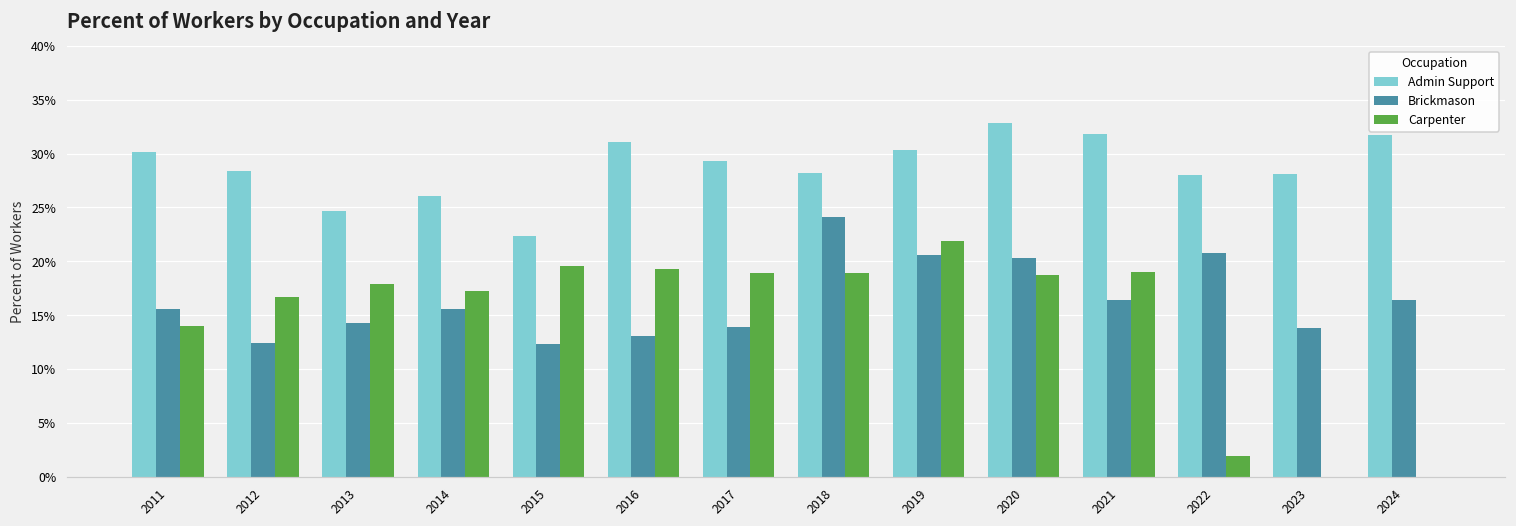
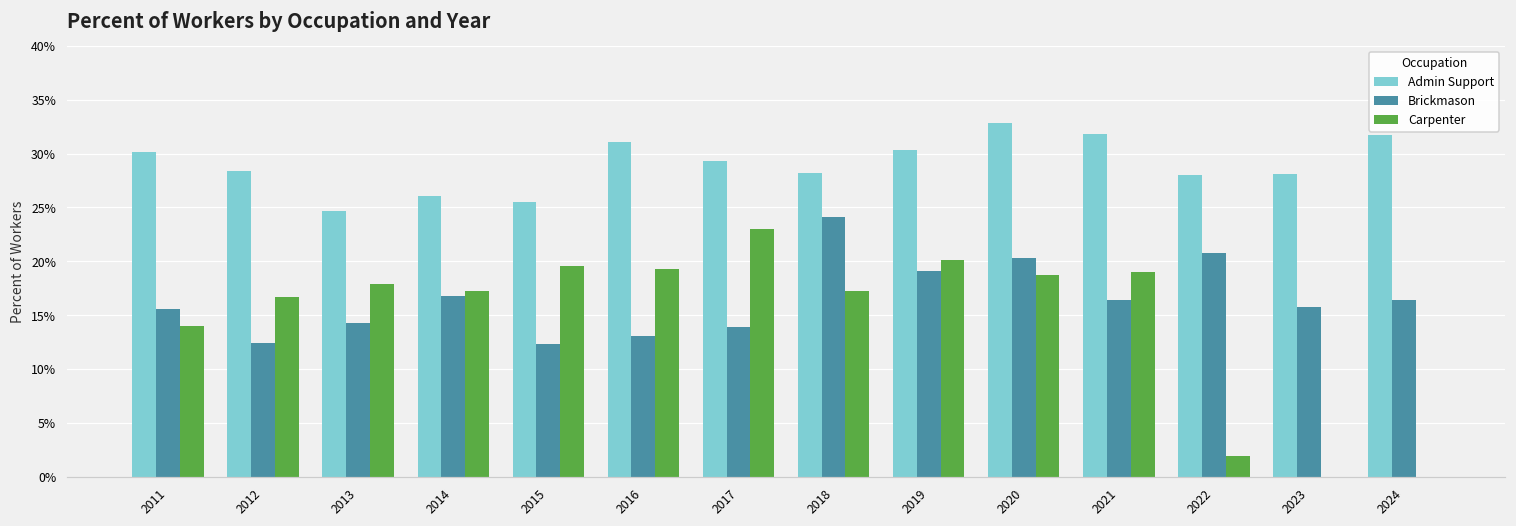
  {
    "Admin Support": {
      "2011": "30%",
      "2012": "28%",
      "2013": "25%",
      "2014": "26%",
-     "2015": "22%",
+     "2015": "26%",
      "2016": "31%",
      "2017": "29%",
      "2018": "28%",
      "2019": "30%",
      "2020": "33%",
      "2021": "32%",
      "2022": "28%",
      "2023": "28%",
      "2024": "32%"
    },
    "Brickmason": {
      "2011": "16%",
      "2012": "12%",
      "2013": "14%",
-     "2014": "16%",
+     "2014": "17%",
      "2015": "12%",
      "2016": "13%",
      "2017": "14%",
      "2018": "24%",
-     "2019": "21%",
+     "2019": "19%",
      "2020": "20%",
      "2021": "16%",
      "2022": "21%",
-     "2023": "14%",
+     "2023": "16%",
      "2024": "16%"
    },
    "Carpenter": {
      "2011": "14%",
      "2012": "17%",
      "2013": "18%",
      "2014": "17%",
      "2015": "20%",
      "2016": "19%",
-     "2017": "19%",
-     "2018": "19%",
-     "2019": "22%",
+     "2017": "23%",
+     "2018": "17%",
+     "2019": "20%",
      "2020": "19%",
      "2021": "19%",
      "2022": "2%",
      "2023": "0%",
      "2024": "0%"
    }
  }
